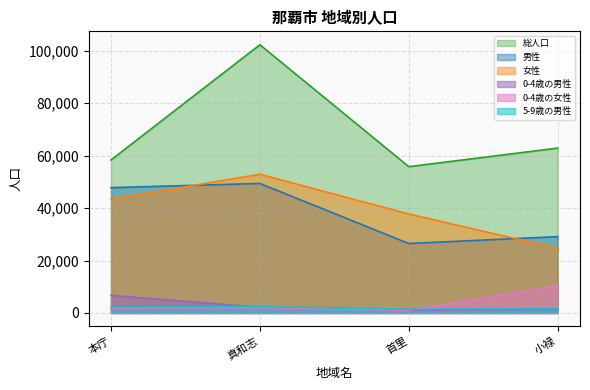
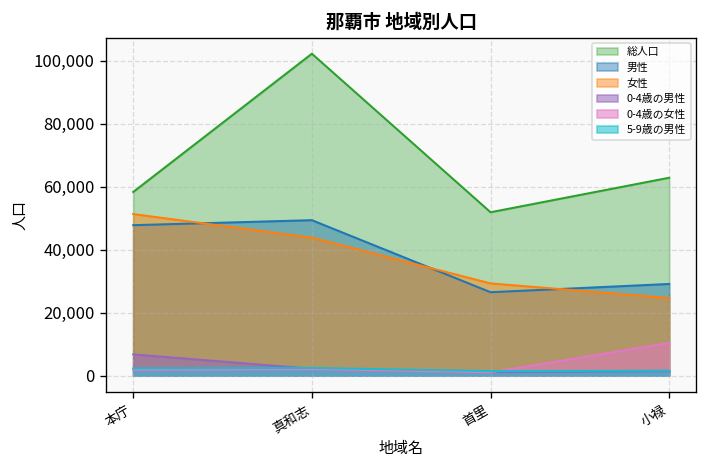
  {
    "総人口": {
      "本庁": "58,000",
      "真和志": "102,000",
-     "首里": "56,000",
+     "首里": "52,000",
      "小禄": "63,000"
    },
    "女性": {
-     "本庁": "43,000",
-     "真和志": "53,000",
-     "首里": "38,000",
+     "本庁": "51,000",
+     "真和志": "44,000",
+     "首里": "29,000",
      "小禄": "25,000"
    },
    "0-4歳の男性": {
      "本庁": "7,000"
    },
    "0-4歳の女性": {
      "小禄": "10,000"
    }
  }
